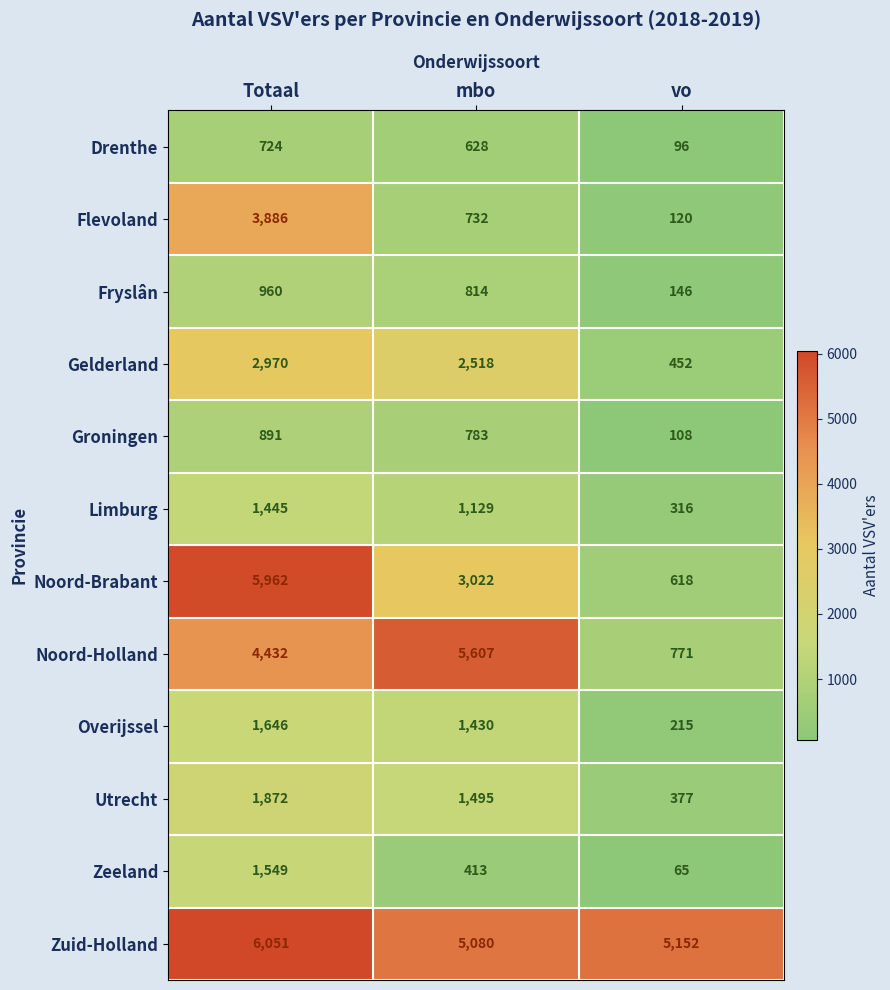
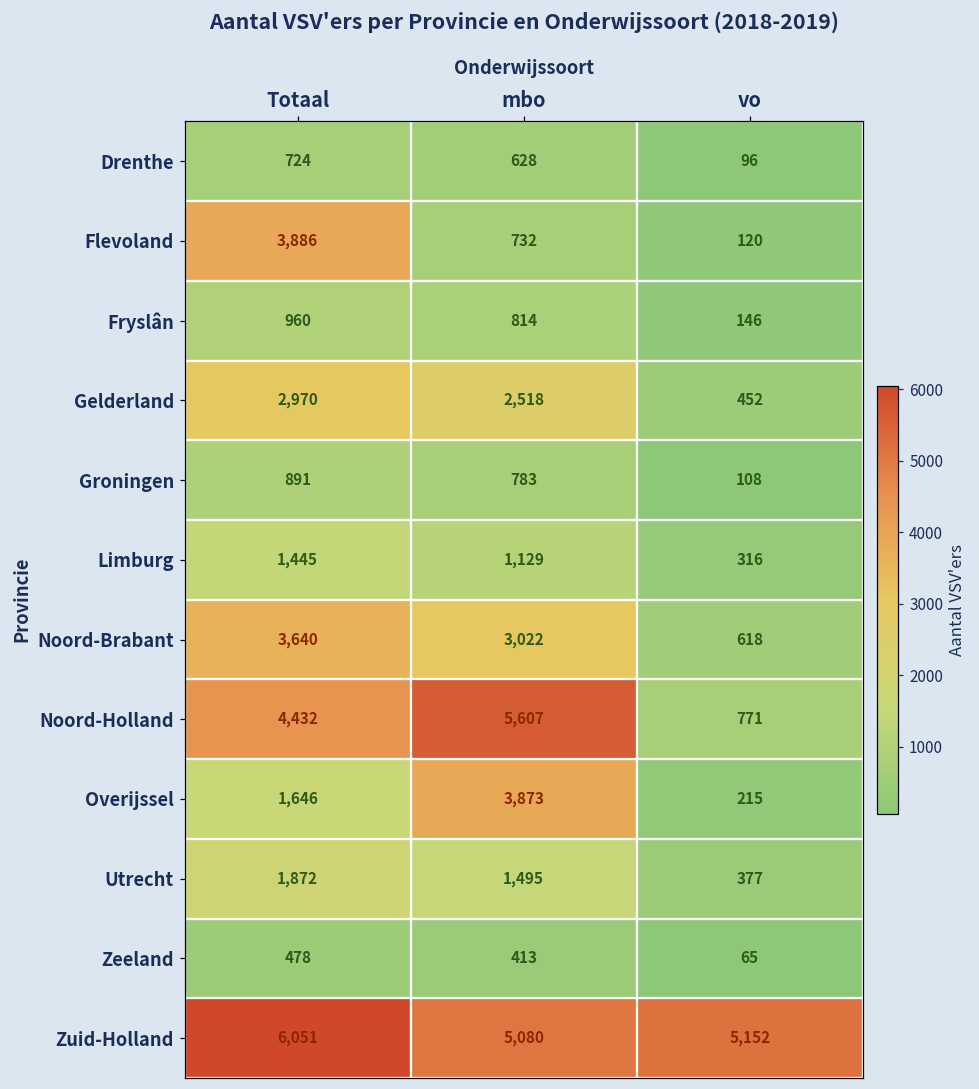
  {
    "Drenthe": {
      "Totaal": "724",
      "mbo": "628",
      "vo": "96"
    },
    "Flevoland": {
      "Totaal": "3,886",
      "mbo": "732",
      "vo": "120"
    },
    "Fryslân": {
      "Totaal": "960",
      "mbo": "814",
      "vo": "146"
    },
    "Gelderland": {
      "Totaal": "2,970",
      "mbo": "2,518",
      "vo": "452"
    },
    "Groningen": {
      "Totaal": "891",
      "mbo": "783",
      "vo": "108"
    },
    "Limburg": {
      "Totaal": "1,445",
      "mbo": "1,129",
      "vo": "316"
    },
    "Noord-Brabant": {
-     "Totaal": "5,962",
+     "Totaal": "3,640",
      "mbo": "3,022",
      "vo": "618"
    },
    "Noord-Holland": {
      "Totaal": "4,432",
      "mbo": "5,607",
      "vo": "771"
    },
    "Overijssel": {
      "Totaal": "1,646",
-     "mbo": "1,430",
+     "mbo": "3,873",
      "vo": "215"
    },
    "Utrecht": {
      "Totaal": "1,872",
      "mbo": "1,495",
      "vo": "377"
    },
    "Zeeland": {
-     "Totaal": "1,549",
+     "Totaal": "478",
      "mbo": "413",
      "vo": "65"
    },
    "Zuid-Holland": {
      "Totaal": "6,051",
      "mbo": "5,080",
      "vo": "5,152"
    }
  }
